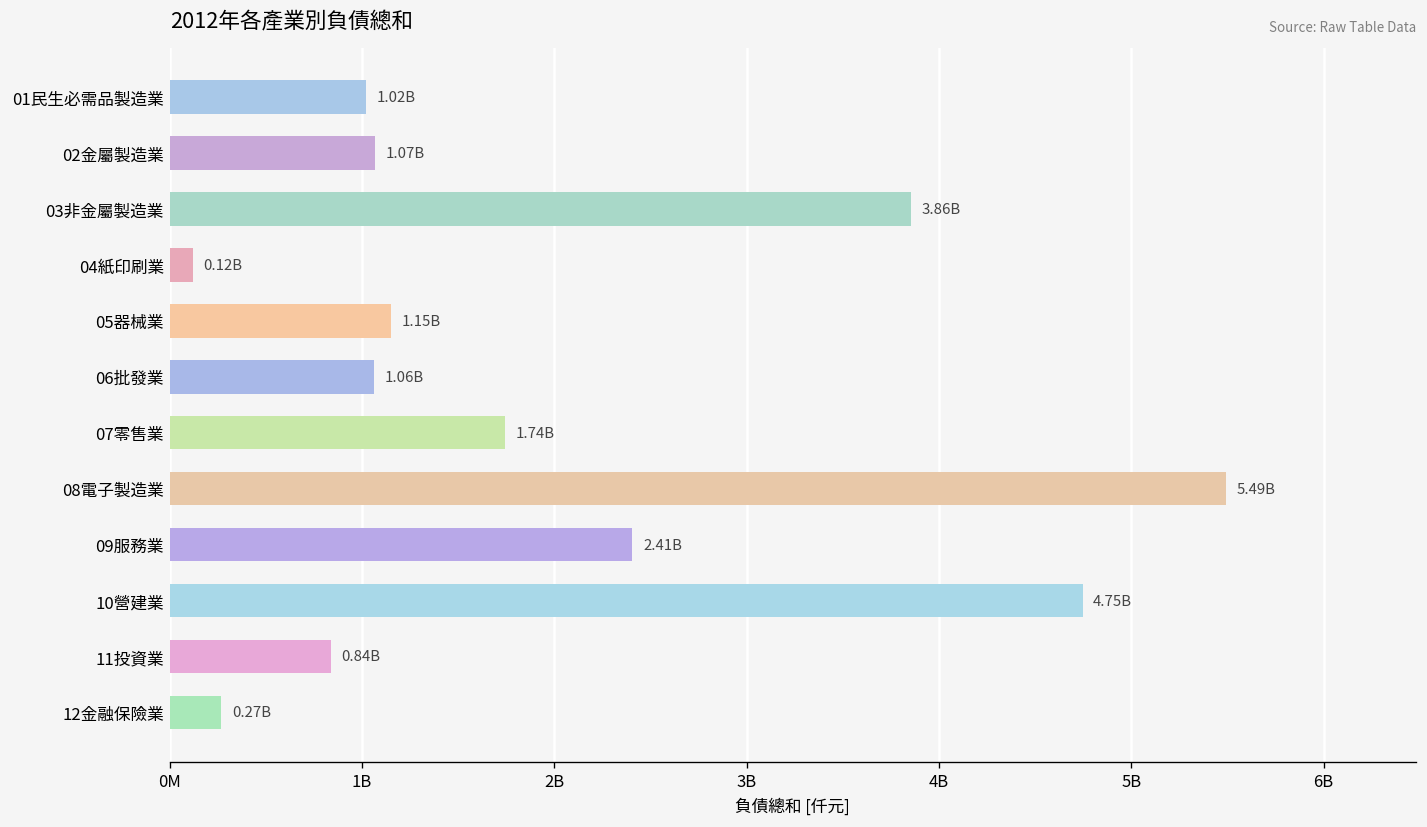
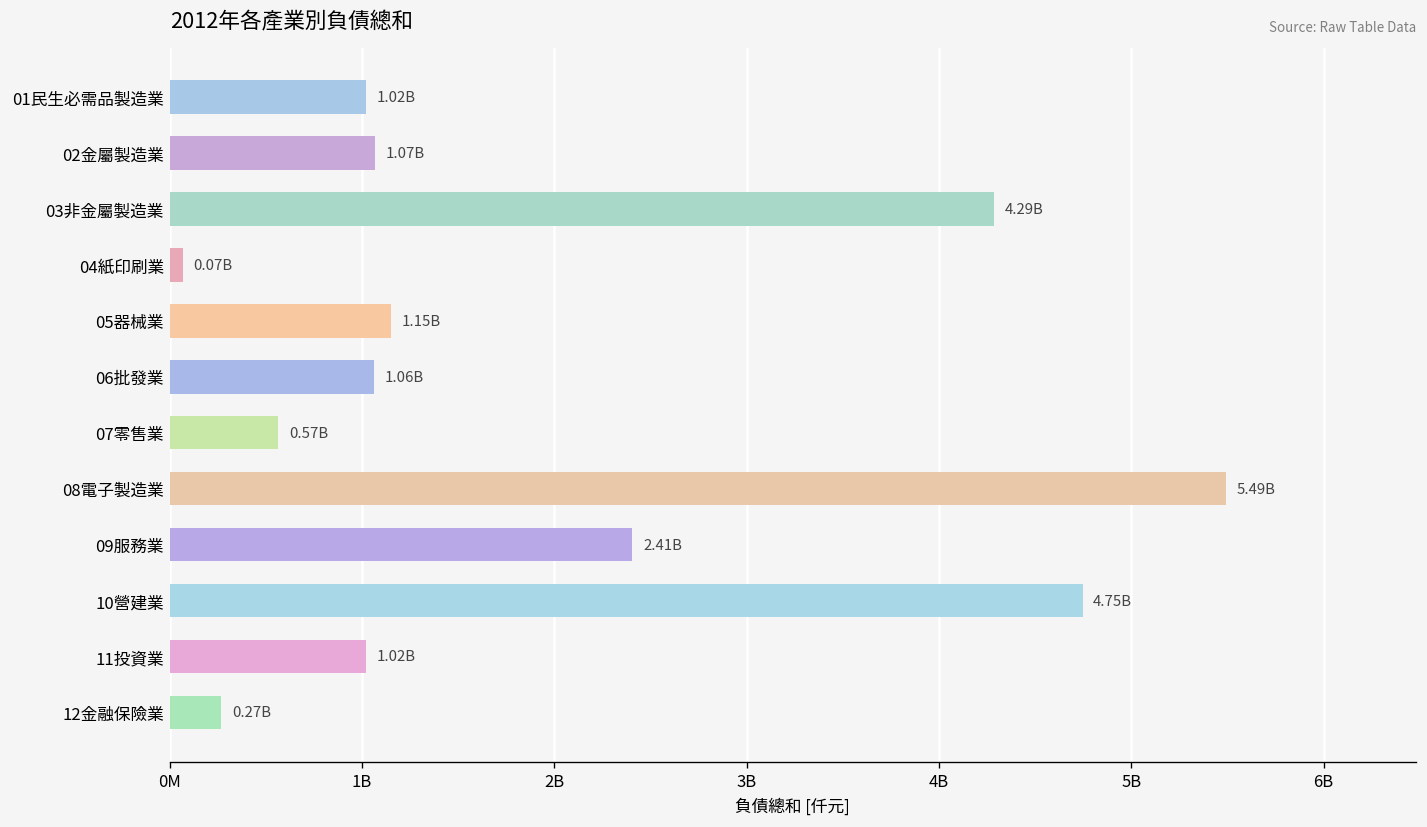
  {
    "01民生必需品製造業": "1.02B",
    "02金屬製造業": "1.07B",
-   "03非金屬製造業": "3.86B",
-   "04紙印刷業": "0.12B",
+   "03非金屬製造業": "4.29B",
+   "04紙印刷業": "0.07B",
    "05器械業": "1.15B",
    "06批發業": "1.06B",
-   "07零售業": "1.74B",
+   "07零售業": "0.57B",
    "08電子製造業": "5.49B",
    "09服務業": "2.41B",
    "10營建業": "4.75B",
-   "11投資業": "0.84B",
+   "11投資業": "1.02B",
    "12金融保險業": "0.27B"
  }
